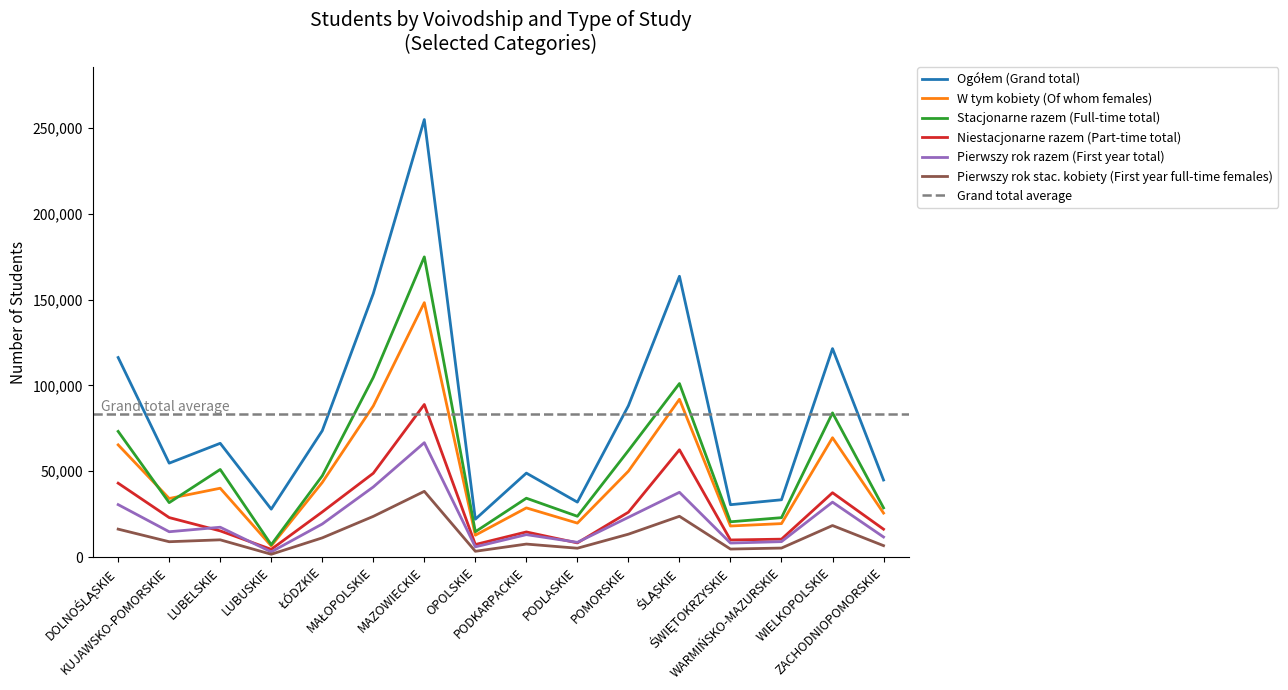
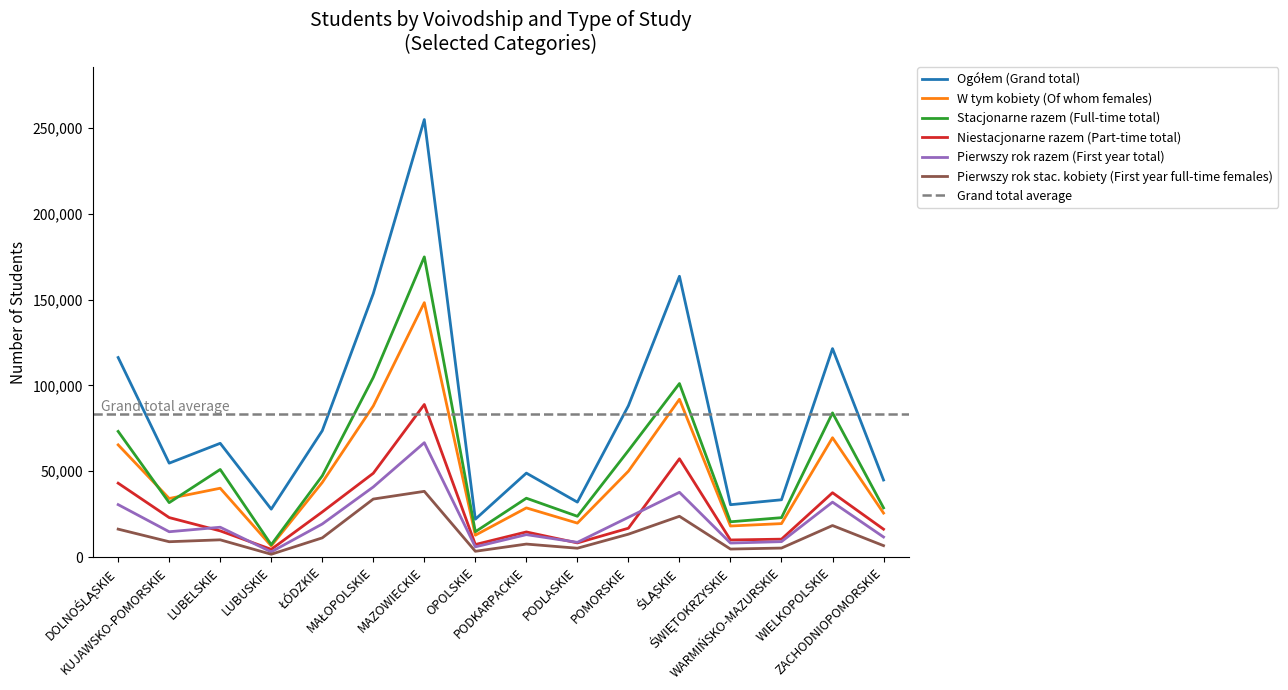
  {
    "Ogółem (Grand total)": {
      "DOLNOŚLĄSKIE": "116,000",
      "KUJAWSKO-POMORSKIE": "55,000",
      "LUBELSKIE": "66,000",
      "LUBUSKIE": "28,000",
      "ŁÓDZKIE": "74,000",
      "MAŁOPOLSKIE": "154,000",
      "MAZOWIECKIE": "255,000",
      "OPOLSKIE": "22,000",
      "PODKARPACKIE": "49,000",
      "PODLASKIE": "32,000",
      "POMORSKIE": "88,000",
      "ŚLĄSKIE": "164,000",
      "ŚWIĘTOKRZYSKIE": "31,000",
      "WARMIŃSKO-MAZURSKIE": "33,000",
      "WIELKOPOLSKIE": "121,000",
      "ZACHODNIOPOMORSKIE": "45,000"
    },
    "W tym kobiety (Of whom females)": {
      "DOLNOŚLĄSKIE": "65,000",
      "KUJAWSKO-POMORSKIE": "34,000",
      "LUBELSKIE": "40,000",
      "ŁÓDZKIE": "43,000",
      "MAŁOPOLSKIE": "88,000",
      "MAZOWIECKIE": "148,000",
      "OPOLSKIE": "13,000",
      "PODKARPACKIE": "29,000",
      "PODLASKIE": "20,000",
      "POMORSKIE": "50,000",
      "ŚLĄSKIE": "92,000",
      "ŚWIĘTOKRZYSKIE": "18,000",
      "WARMIŃSKO-MAZURSKIE": "19,000",
      "WIELKOPOLSKIE": "70,000",
      "ZACHODNIOPOMORSKIE": "26,000"
    },
    "Stacjonarne razem (Full-time total)": {
      "DOLNOŚLĄSKIE": "73,000",
      "KUJAWSKO-POMORSKIE": "32,000",
      "LUBELSKIE": "51,000",
      "ŁÓDZKIE": "47,000",
      "MAŁOPOLSKIE": "105,000",
      "MAZOWIECKIE": "175,000",
      "OPOLSKIE": "15,000",
      "PODKARPACKIE": "34,000",
      "PODLASKIE": "24,000",
      "POMORSKIE": "62,000",
      "ŚLĄSKIE": "101,000",
      "ŚWIĘTOKRZYSKIE": "21,000",
      "WARMIŃSKO-MAZURSKIE": "23,000",
      "WIELKOPOLSKIE": "84,000",
      "ZACHODNIOPOMORSKIE": "29,000"
    },
    "Niestacjonarne razem (Part-time total)": {
      "DOLNOŚLĄSKIE": "43,000",
      "KUJAWSKO-POMORSKIE": "23,000",
      "LUBELSKIE": "15,000",
      "ŁÓDZKIE": "26,000",
      "MAŁOPOLSKIE": "49,000",
      "MAZOWIECKIE": "89,000",
      "PODKARPACKIE": "15,000",
-     "POMORSKIE": "26,000",
-     "ŚLĄSKIE": "63,000",
+     "POMORSKIE": "17,000",
+     "ŚLĄSKIE": "57,000",
      "ŚWIĘTOKRZYSKIE": "10,000",
      "WIELKOPOLSKIE": "37,000",
      "ZACHODNIOPOMORSKIE": "16,000"
    },
    "Pierwszy rok razem (First year total)": {
      "DOLNOŚLĄSKIE": "31,000",
      "KUJAWSKO-POMORSKIE": "15,000",
      "LUBELSKIE": "17,000",
      "ŁÓDZKIE": "19,000",
      "MAŁOPOLSKIE": "41,000",
      "MAZOWIECKIE": "67,000",
      "PODKARPACKIE": "13,000",
      "POMORSKIE": "23,000",
      "ŚLĄSKIE": "38,000",
      "ŚWIĘTOKRZYSKIE": "8,000",
      "WIELKOPOLSKIE": "32,000",
      "ZACHODNIOPOMORSKIE": "12,000"
    },
    "Pierwszy rok stac. kobiety (First year full-time females)": {
      "DOLNOŚLĄSKIE": "16,000",
      "KUJAWSKO-POMORSKIE": "9,000",
      "LUBELSKIE": "10,000",
      "ŁÓDZKIE": "11,000",
-     "MAŁOPOLSKIE": "24,000",
+     "MAŁOPOLSKIE": "34,000",
      "MAZOWIECKIE": "38,000",
      "OPOLSKIE": "3,000",
      "PODKARPACKIE": "8,000",
      "PODLASKIE": "5,000",
      "POMORSKIE": "13,000",
      "ŚLĄSKIE": "24,000",
      "ŚWIĘTOKRZYSKIE": "5,000",
      "WARMIŃSKO-MAZURSKIE": "5,000",
      "WIELKOPOLSKIE": "18,000",
      "ZACHODNIOPOMORSKIE": "7,000"
    }
  }
